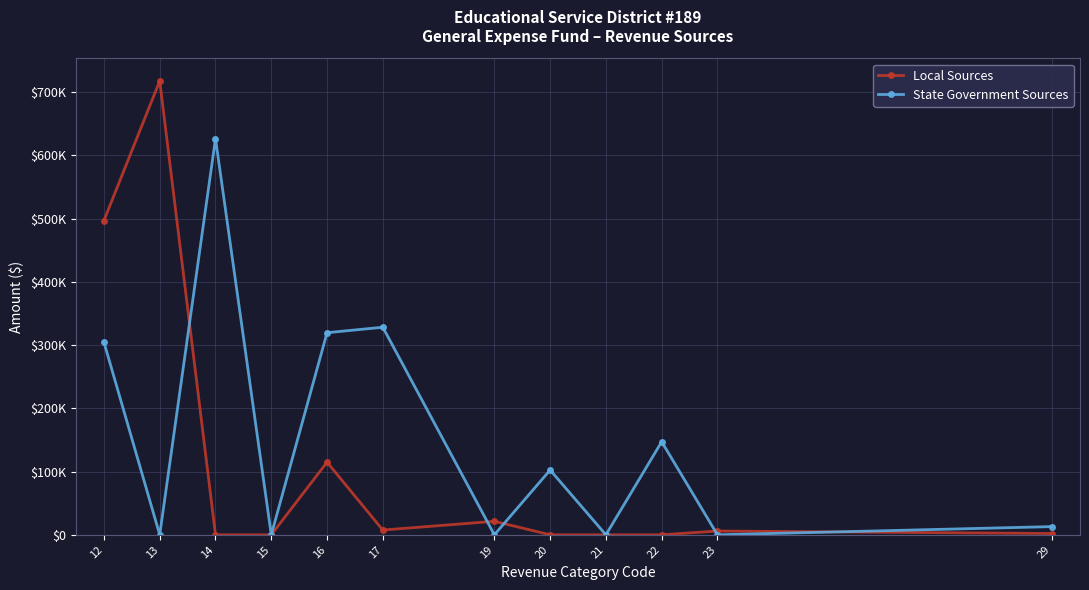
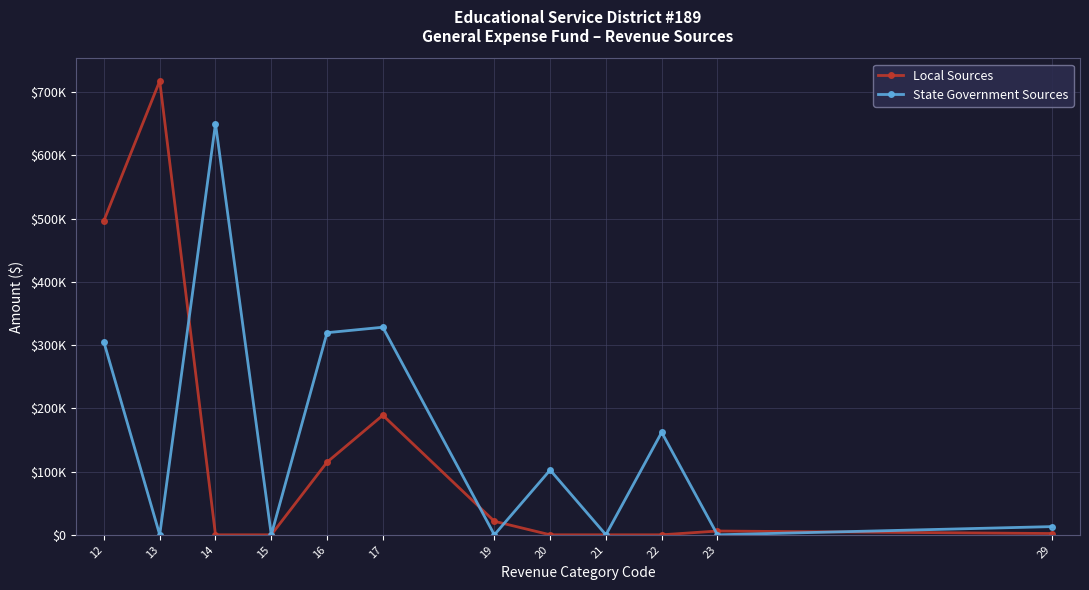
  {
    "Local Sources": {
      "12": "$500000",
      "13": "$720000",
      "14": "$0",
      "16": "$110000",
-     "17": "$10000",
+     "17": "$190000",
      "19": "$20000",
      "20": "$0",
      "22": "$0",
      "23": "$10000",
      "29": "$0"
    },
    "State Government Sources": {
      "12": "$300000",
      "13": "$0",
-     "14": "$630000",
+     "14": "$650000",
      "16": "$320000",
      "17": "$330000",
      "19": "$0",
      "20": "$100000",
-     "22": "$150000",
+     "22": "$160000",
      "23": "$0",
      "29": "$10000"
    }
  }
